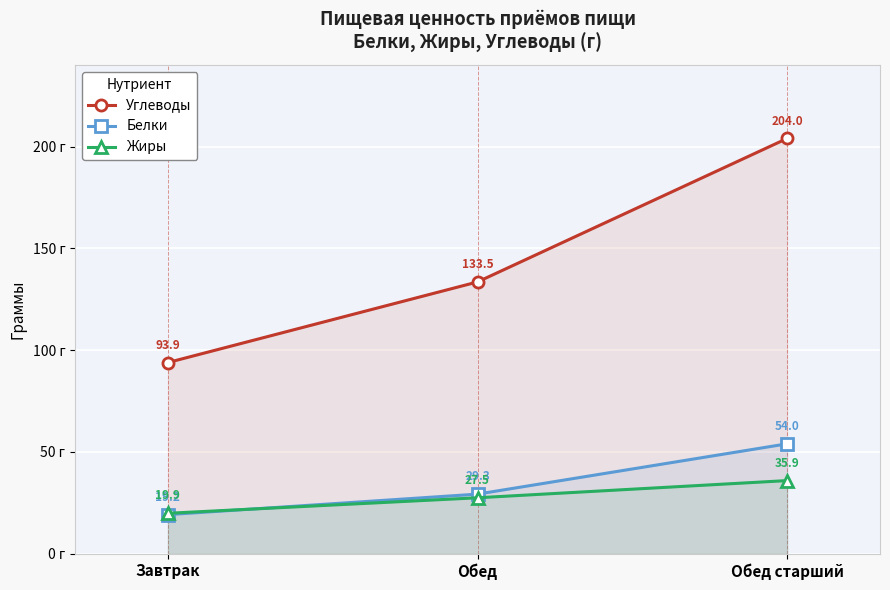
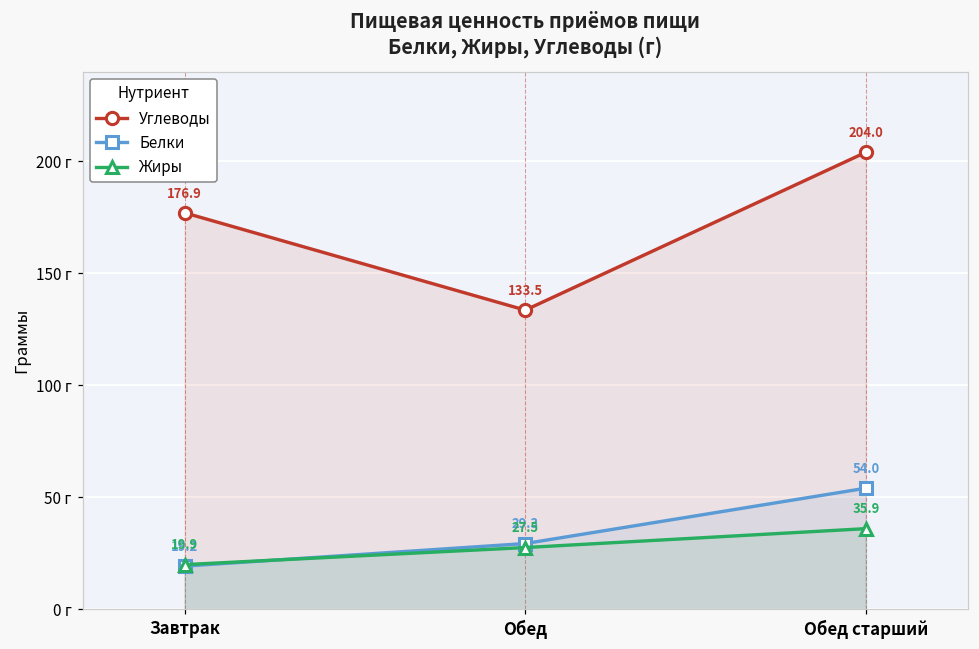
  {
    "Углеводы": {
-     "Завтрак": 93.9,
+     "Завтрак": 176.9,
      "Обед": 133.5,
      "Обед старший": 204.0
    },
    "Белки": {
      "Обед старший": 54.0
    },
    "Жиры": {
      "Обед старший": 35.9
    }
  }
